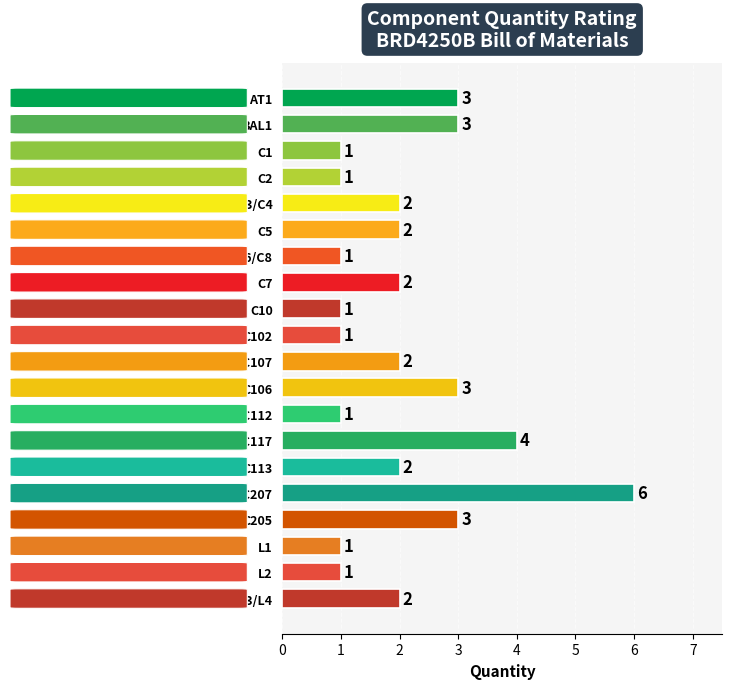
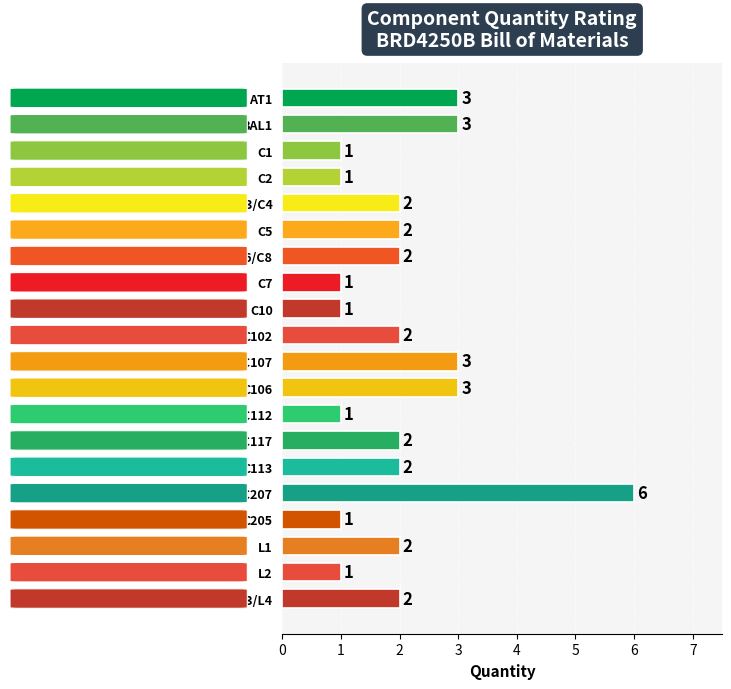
  {
    "AT1": 3,
    "BAL1": 3,
    "C1": 1,
    "C2": 1,
    "C3/C4": 2,
    "C5": 2,
-   "C6/C8": 1,
-   "C7": 2,
+   "C6/C8": 2,
+   "C7": 1,
    "C10": 1,
-   "C102": 1,
-   "C103/C107": 2,
+   "C102": 2,
+   "C103/C107": 3,
    "C106": 3,
    "C110/C112": 1,
-   "C111-C117": 4,
+   "C111-C117": 2,
    "C113": 2,
    "C116-C207": 6,
-   "C205": 3,
-   "L1": 1,
+   "C205": 1,
+   "L1": 2,
    "L2": 1,
    "L3/L4": 2
  }
